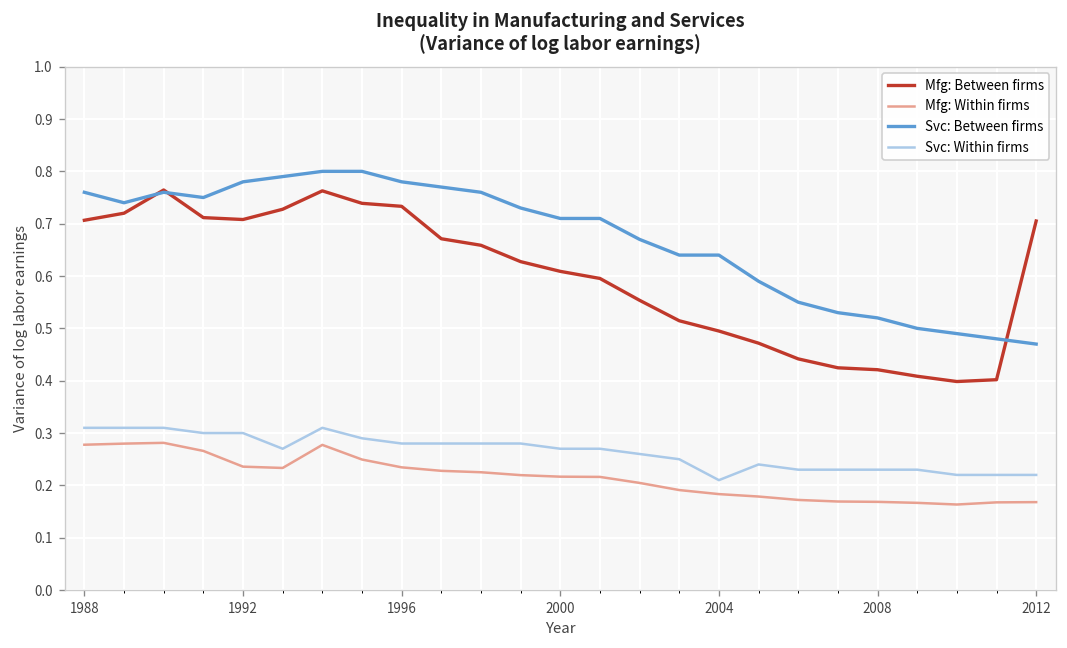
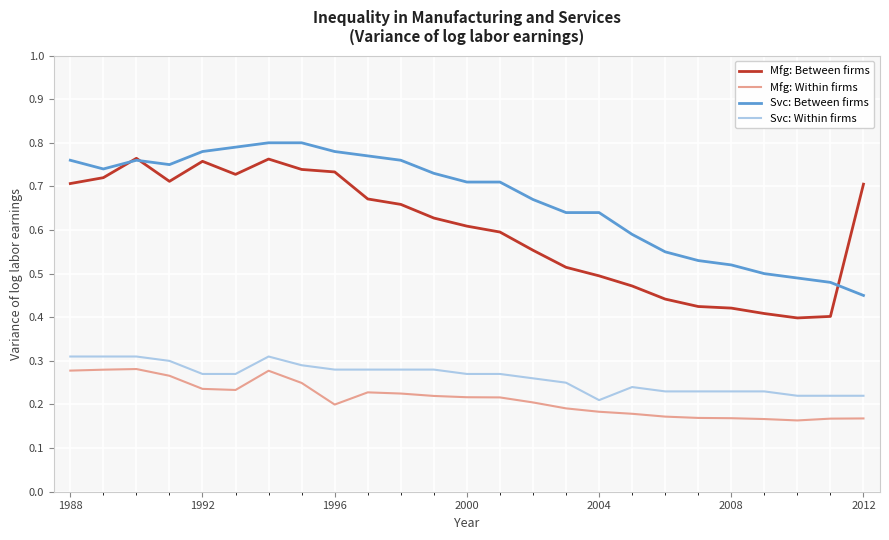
  {
    "Mfg: Between firms": {
      "1988": 0.71,
-     "1992": 0.71,
+     "1992": 0.76,
      "1996": 0.73,
      "2000": 0.61,
      "2004": 0.49,
      "2008": 0.42,
      "2012": 0.71
    },
    "Mfg: Within firms": {
      "1988": 0.28,
      "1992": 0.24,
-     "1996": 0.23,
+     "1996": 0.20,
      "2000": 0.22,
      "2004": 0.18,
      "2008": 0.17,
      "2012": 0.17
    },
    "Svc: Between firms": {
      "1988": 0.76,
      "1992": 0.78,
      "1996": 0.78,
      "2000": 0.71,
      "2004": 0.64,
      "2008": 0.52,
-     "2012": 0.47
+     "2012": 0.45
    },
    "Svc: Within firms": {
      "1988": 0.31,
-     "1992": 0.30,
+     "1992": 0.27,
      "1996": 0.28,
      "2000": 0.27,
      "2004": 0.21,
      "2008": 0.23,
      "2012": 0.22
    }
  }
